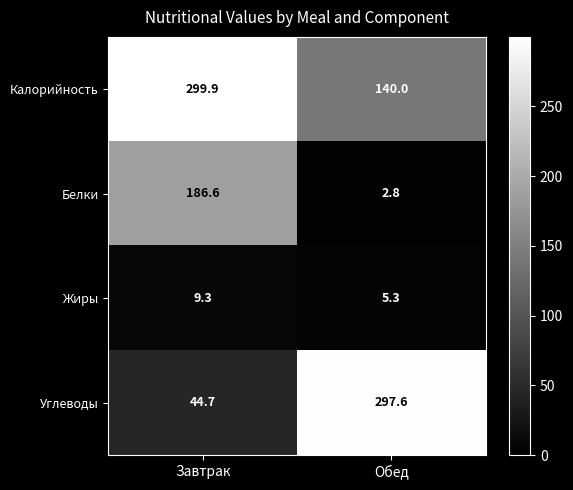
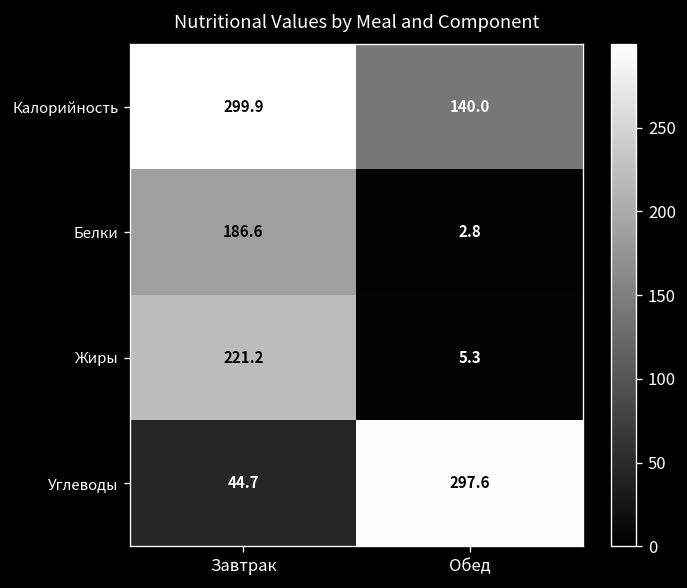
  {
    "Калорийность": {
      "Завтрак": 299.9,
      "Обед": 140.0
    },
    "Белки": {
      "Завтрак": 186.6,
      "Обед": 2.8
    },
    "Жиры": {
-     "Завтрак": 9.3,
+     "Завтрак": 221.2,
      "Обед": 5.3
    },
    "Углеводы": {
      "Завтрак": 44.7,
      "Обед": 297.6
    }
  }
